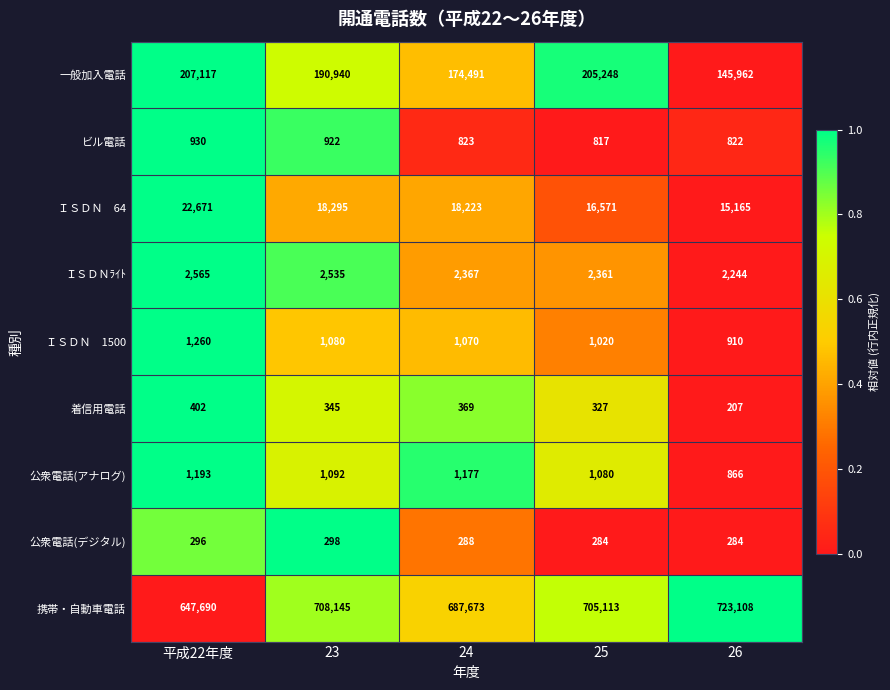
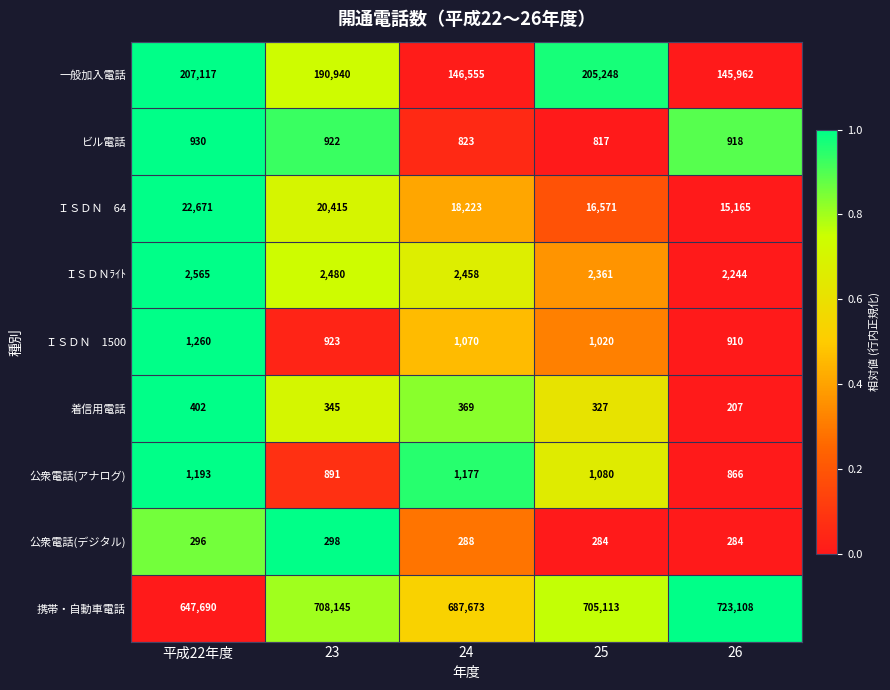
  {
    "一般加入電話": {
      "平成22年度": "207,117",
      "23": "190,940",
-     "24": "174,491",
+     "24": "146,555",
      "25": "205,248",
      "26": "145,962"
    },
    "ビル電話": {
      "平成22年度": "930",
      "23": "922",
      "24": "823",
      "25": "817",
-     "26": "822"
+     "26": "918"
    },
    "ＩＳＤＮ 64": {
      "平成22年度": "22,671",
-     "23": "18,295",
+     "23": "20,415",
      "24": "18,223",
      "25": "16,571",
      "26": "15,165"
    },
    "ＩＳＤＮﾗｲﾄ": {
      "平成22年度": "2,565",
-     "23": "2,535",
-     "24": "2,367",
+     "23": "2,480",
+     "24": "2,458",
      "25": "2,361",
      "26": "2,244"
    },
    "ＩＳＤＮ 1500": {
      "平成22年度": "1,260",
-     "23": "1,080",
+     "23": "923",
      "24": "1,070",
      "25": "1,020",
      "26": "910"
    },
    "着信用電話": {
      "平成22年度": "402",
      "23": "345",
      "24": "369",
      "25": "327",
      "26": "207"
    },
    "公衆電話(アナログ)": {
      "平成22年度": "1,193",
-     "23": "1,092",
+     "23": "891",
      "24": "1,177",
      "25": "1,080",
      "26": "866"
    },
    "公衆電話(デジタル)": {
      "平成22年度": "296",
      "23": "298",
      "24": "288",
      "25": "284",
      "26": "284"
    },
    "携帯・自動車電話": {
      "平成22年度": "647,690",
      "23": "708,145",
      "24": "687,673",
      "25": "705,113",
      "26": "723,108"
    }
  }
